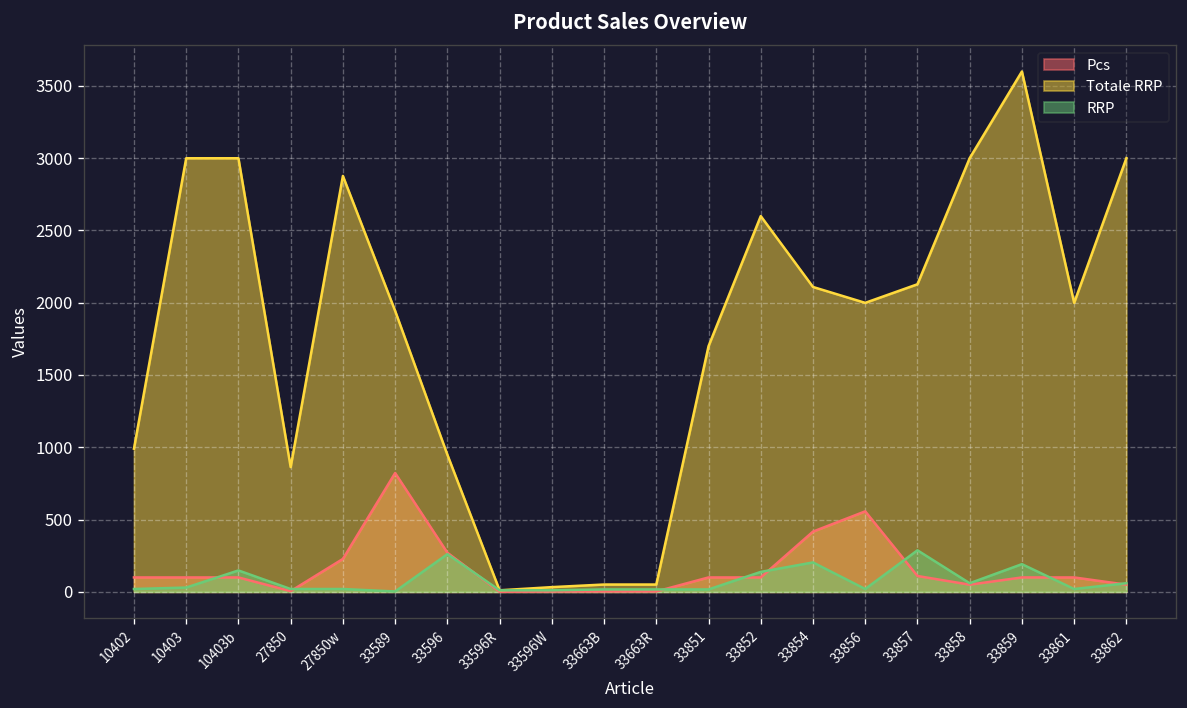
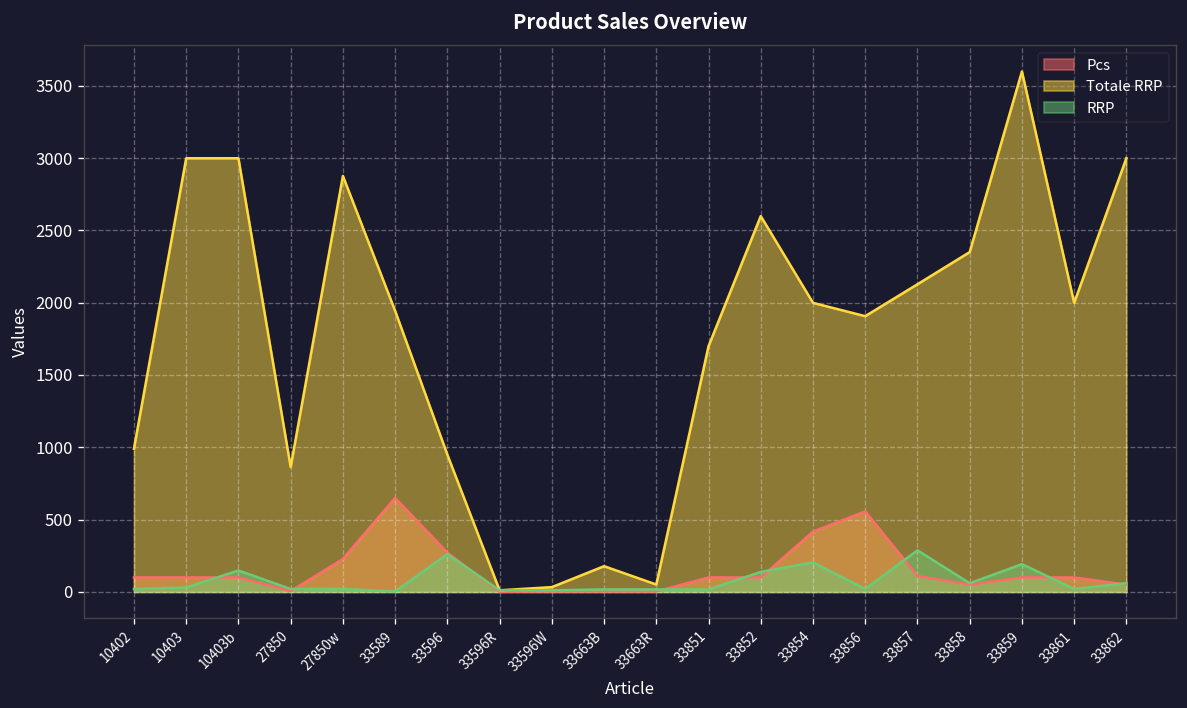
  {
    "Pcs": {
      "10402": 100,
      "10403": 100,
      "10403b": 100,
      "27850w": 230,
-     "33589": 820,
+     "33589": 650,
      "33851": 100,
      "33852": 100,
      "33854": 420,
      "33856": 560,
      "33857": 110,
      "33859": 100,
      "33861": 100
    },
    "Totale RRP": {
      "10402": 990,
      "10403": 3000,
      "10403b": 3000,
      "27850": 860,
      "27850w": 2880,
      "33589": 1940,
      "33596": 950,
      "33596W": 30,
-     "33663B": 50,
+     "33663B": 180,
      "33663R": 50,
      "33851": 1700,
      "33852": 2600,
-     "33854": 2110,
-     "33856": 2000,
+     "33854": 2000,
+     "33856": 1910,
      "33857": 2130,
-     "33858": 3000,
+     "33858": 2350,
      "33859": 3600,
      "33861": 2000,
      "33862": 3000
    },
    "RRP": {
      "10402": 20,
      "10403": 30,
      "10403b": 150,
      "27850w": 20,
      "33589": 0,
      "33851": 20,
      "33852": 140,
      "33854": 200,
      "33856": 20,
      "33857": 290,
      "33859": 190,
      "33861": 20
    }
  }
